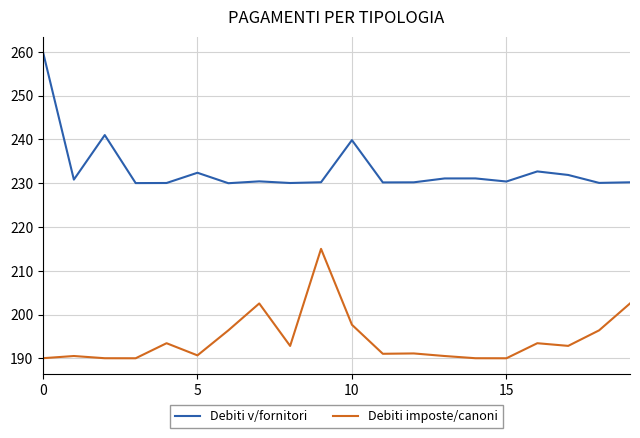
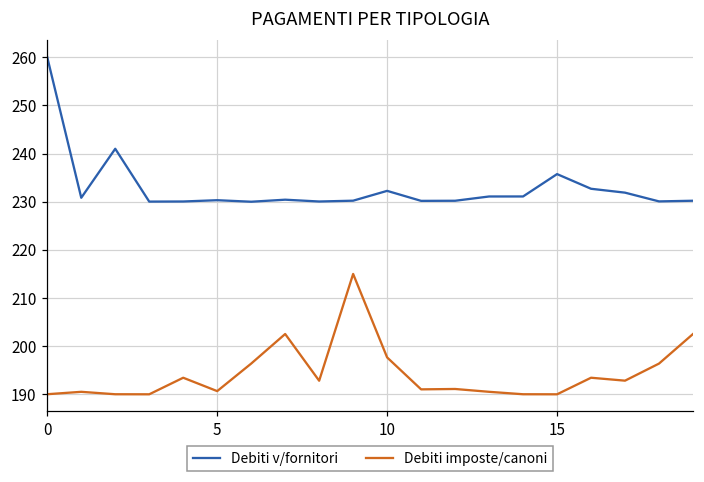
  {
    "Debiti v/fornitori": {
      "0": 260,
-     "5": 232,
-     "10": 240,
-     "15": 230
+     "5": 230,
+     "10": 232,
+     "15": 236
    },
    "Debiti imposte/canoni": {
      "0": 190,
      "5": 191,
      "10": 198,
      "15": 190
    }
  }
